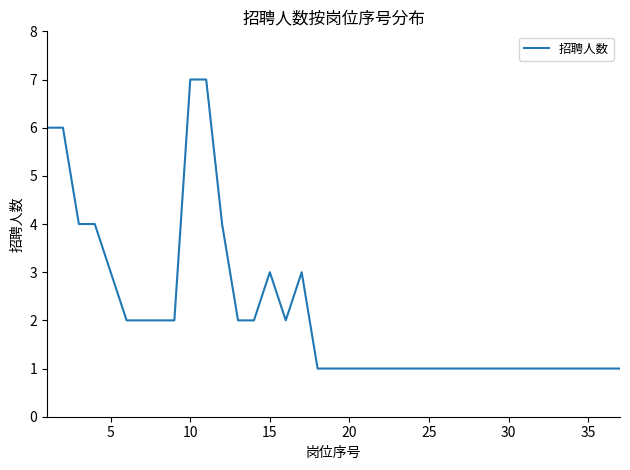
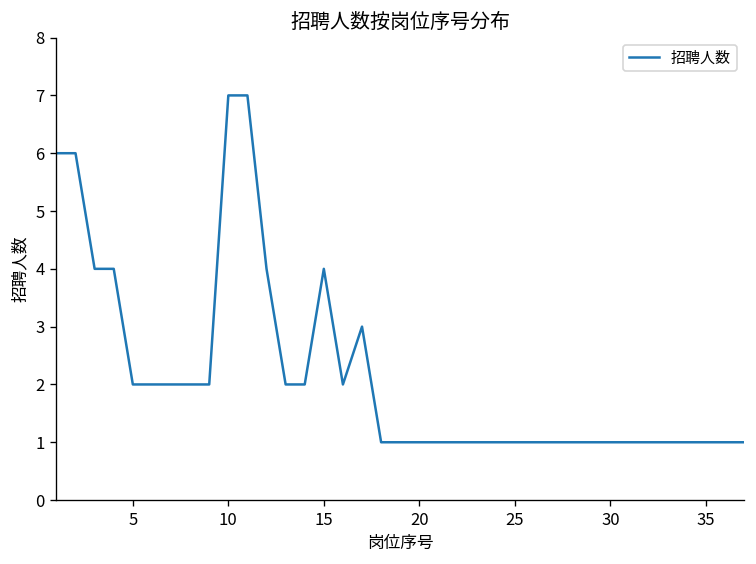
  {
-   "5": 3,
+   "5": 2,
    "10": 7,
-   "15": 3,
+   "15": 4,
    "20": 1,
    "25": 1,
    "30": 1,
    "35": 1
  }
